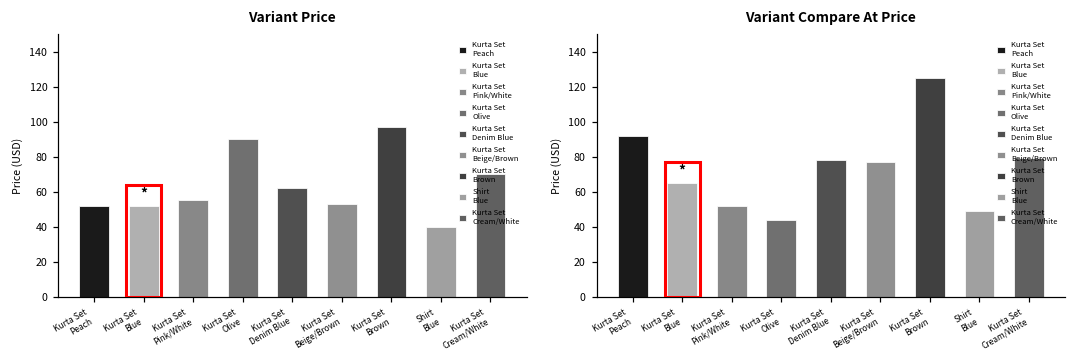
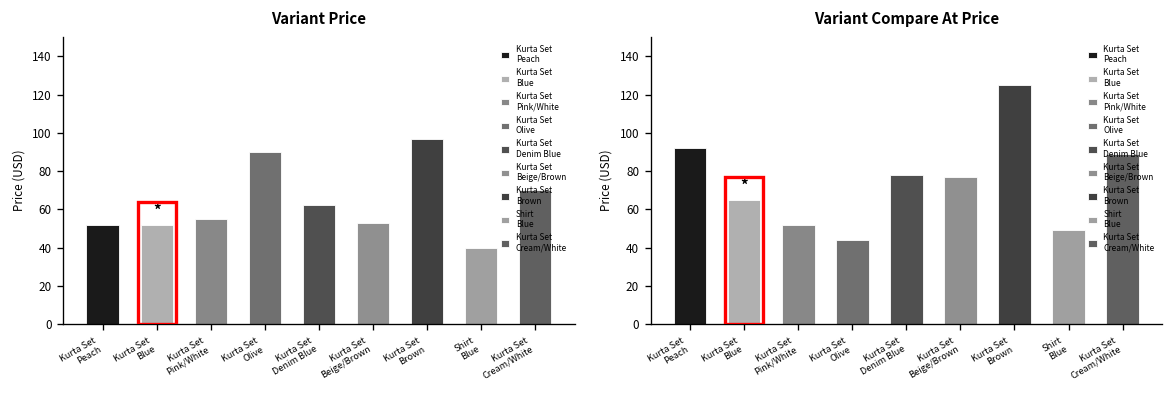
  {
    "Variant Price": {
      "Kurta Set Peach": 52,
      "Kurta Set Blue": 52,
      "Kurta Set Pink/White": 55,
      "Kurta Set Olive": 90,
      "Kurta Set Denim Blue": 62,
      "Kurta Set Beige/Brown": 53,
      "Kurta Set Brown": 97,
      "Shirt Blue": 40,
      "Kurta Set Cream/White": 70
    },
    "Variant Compare At Price": {
      "Kurta Set Peach": 92,
      "Kurta Set Blue": 65,
      "Kurta Set Pink/White": 52,
      "Kurta Set Olive": 44,
      "Kurta Set Denim Blue": 78,
      "Kurta Set Beige/Brown": 77,
      "Kurta Set Brown": 125,
      "Shirt Blue": 49,
-     "Kurta Set Cream/White": 79
+     "Kurta Set Cream/White": 89
    }
  }
